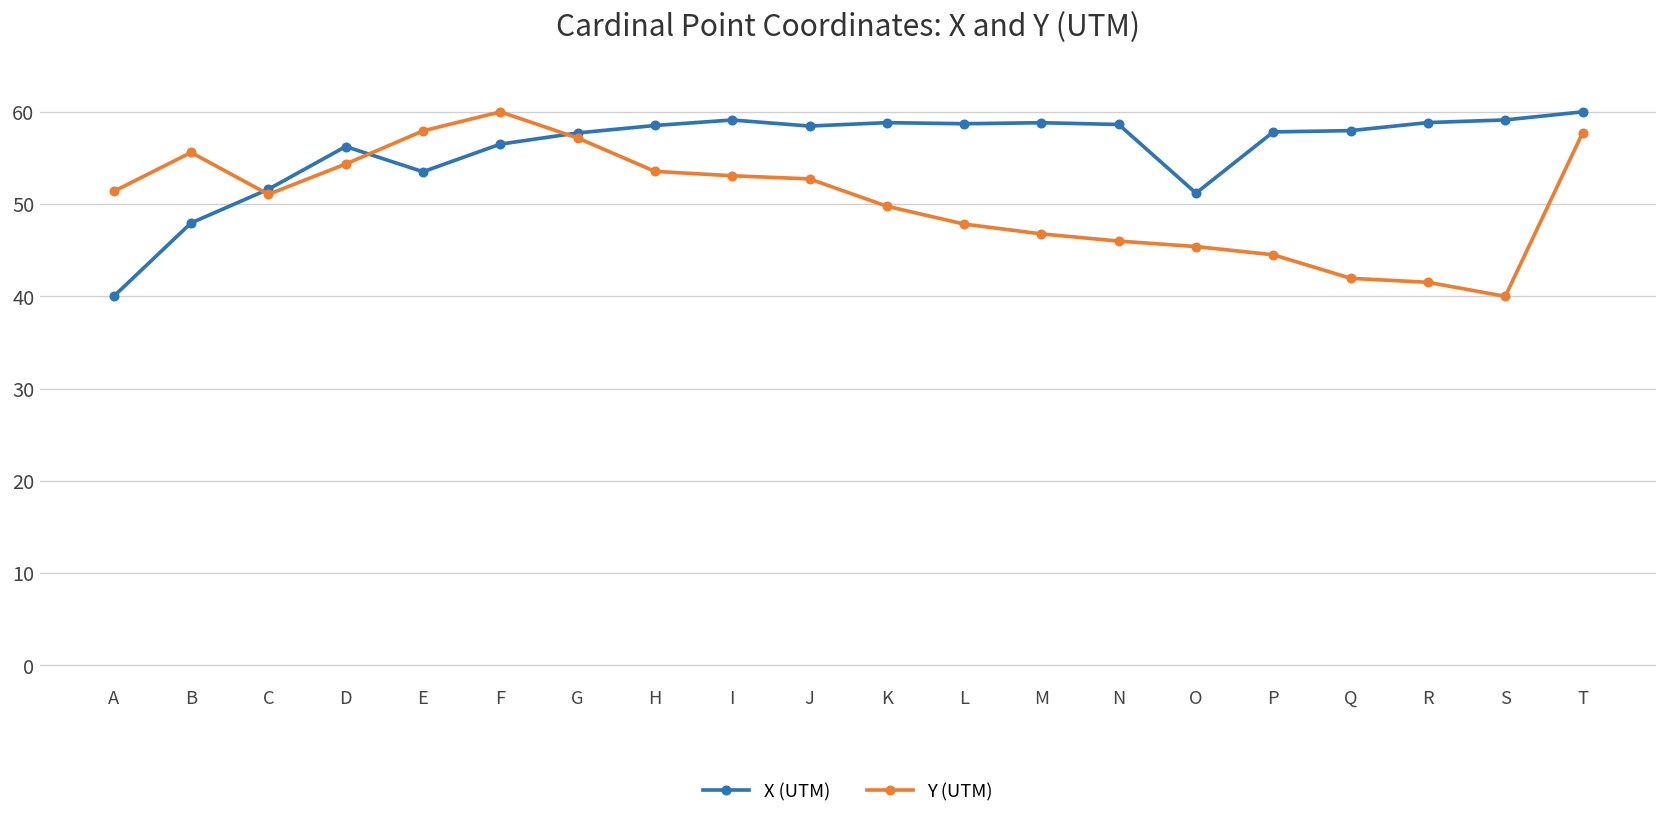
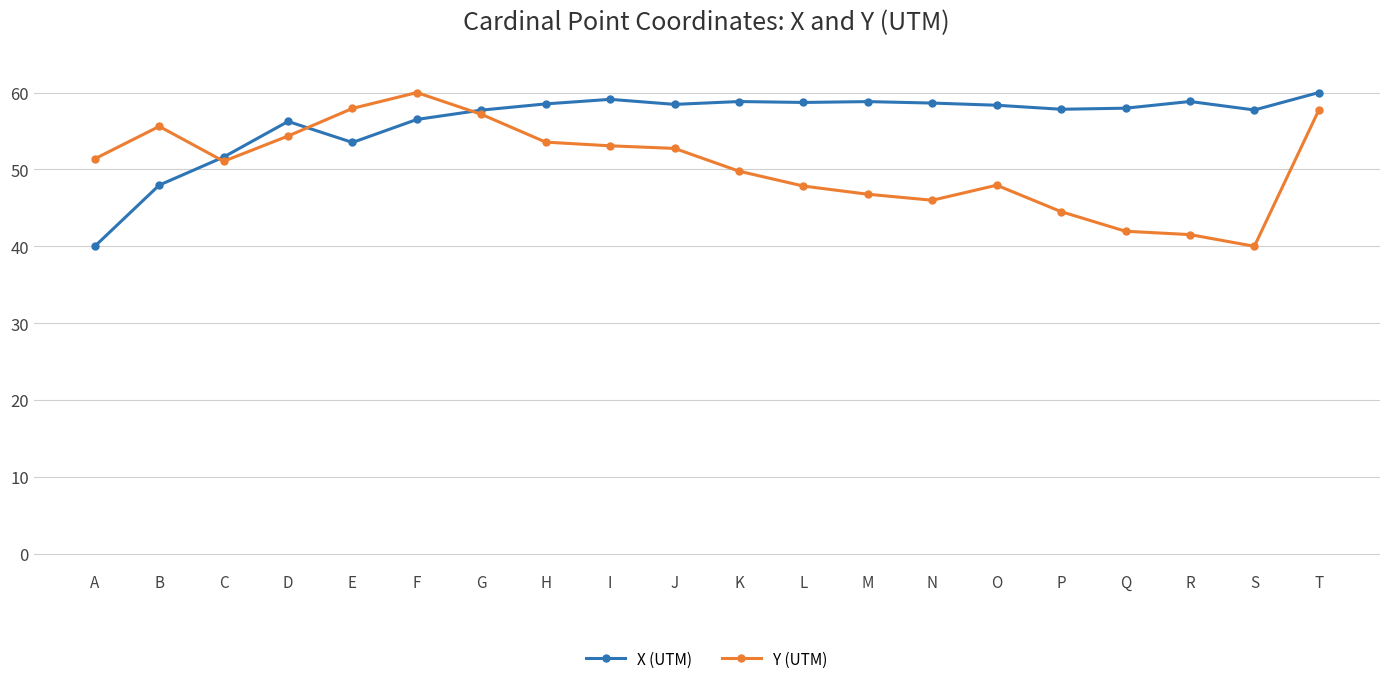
  {
    "X (UTM)": {
      "A": 40,
      "B": 48,
      "C": 52,
      "D": 56,
      "E": 54,
      "F": 57,
      "G": 58,
      "H": 59,
      "I": 59,
      "J": 58,
      "K": 59,
      "L": 59,
      "M": 59,
      "N": 59,
-     "O": 51,
+     "O": 58,
      "P": 58,
      "Q": 58,
      "R": 59,
-     "S": 59,
+     "S": 58,
      "T": 60
    },
    "Y (UTM)": {
      "A": 51,
      "B": 56,
      "C": 51,
      "D": 54,
      "E": 58,
      "F": 60,
      "G": 57,
      "H": 54,
      "I": 53,
      "J": 53,
      "K": 50,
      "L": 48,
      "M": 47,
      "N": 46,
-     "O": 45,
+     "O": 48,
      "P": 45,
      "Q": 42,
      "R": 42,
      "S": 40,
      "T": 58
    }
  }
